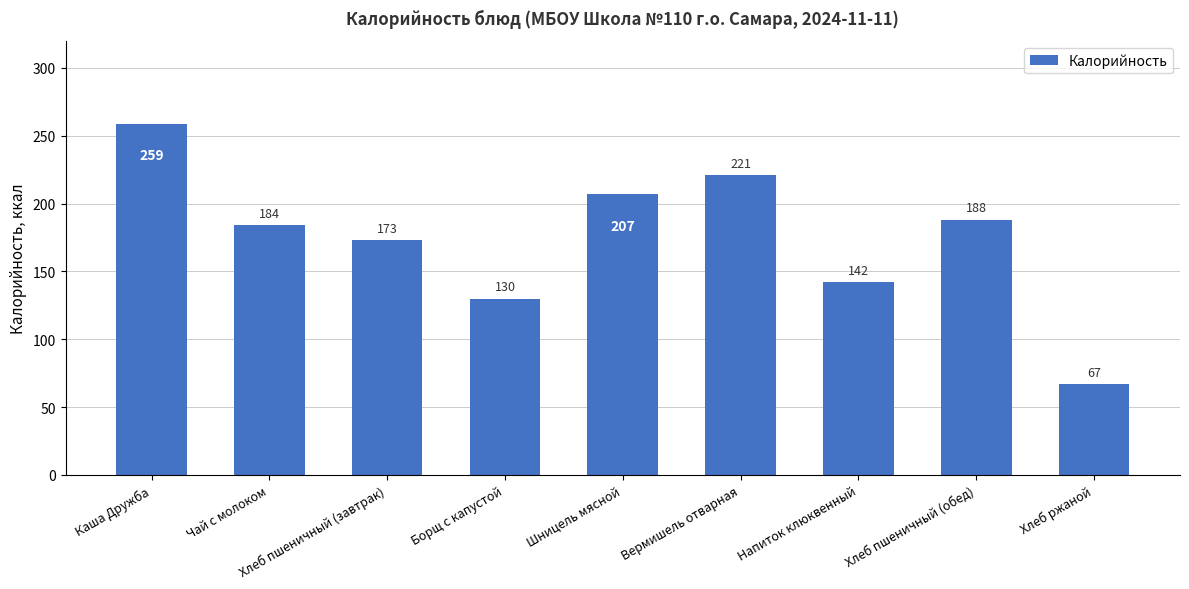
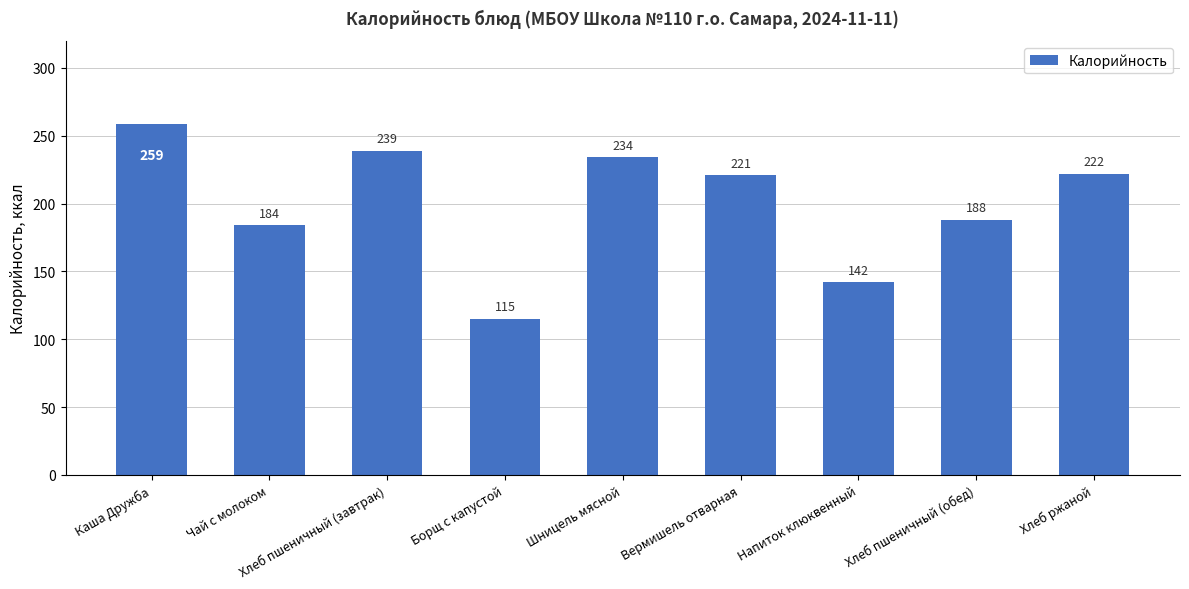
  {
    "Каша Дружба": 259,
    "Чай с молоком": 184,
-   "Хлеб пшеничный (завтрак)": 173,
-   "Борщ с капустой": 130,
-   "Шницель мясной": 207,
+   "Хлеб пшеничный (завтрак)": 239,
+   "Борщ с капустой": 115,
+   "Шницель мясной": 234,
    "Вермишель отварная": 221,
    "Напиток клюквенный": 142,
    "Хлеб пшеничный (обед)": 188,
-   "Хлеб ржаной": 67
+   "Хлеб ржаной": 222
  }
